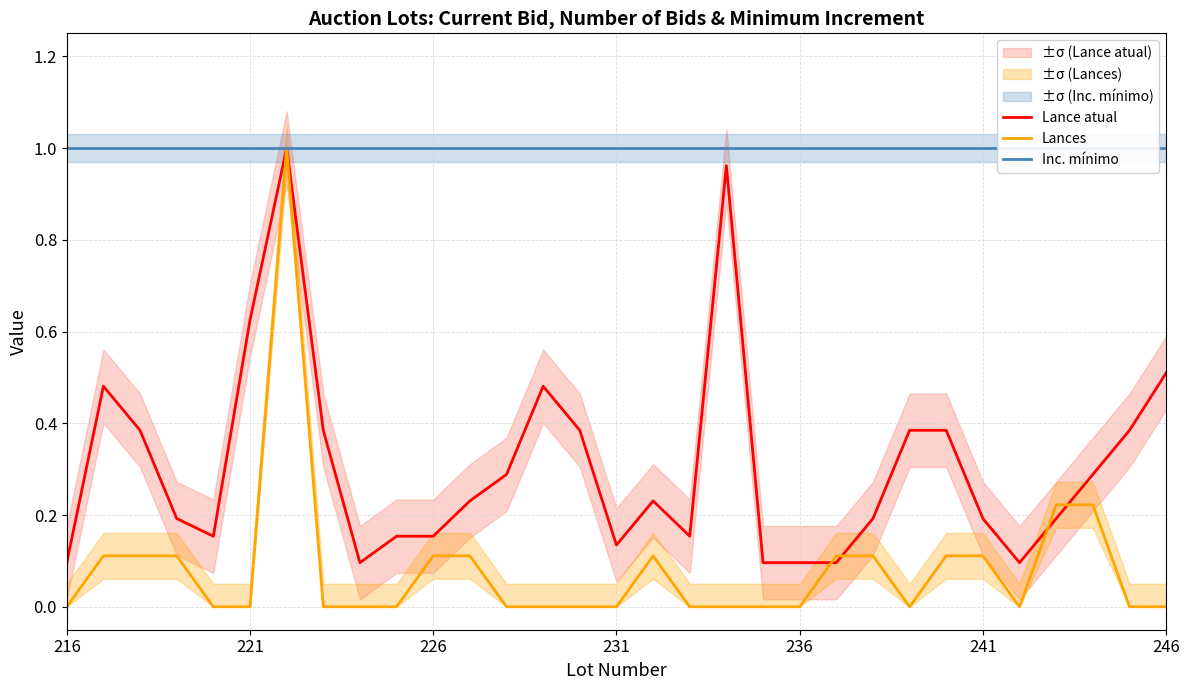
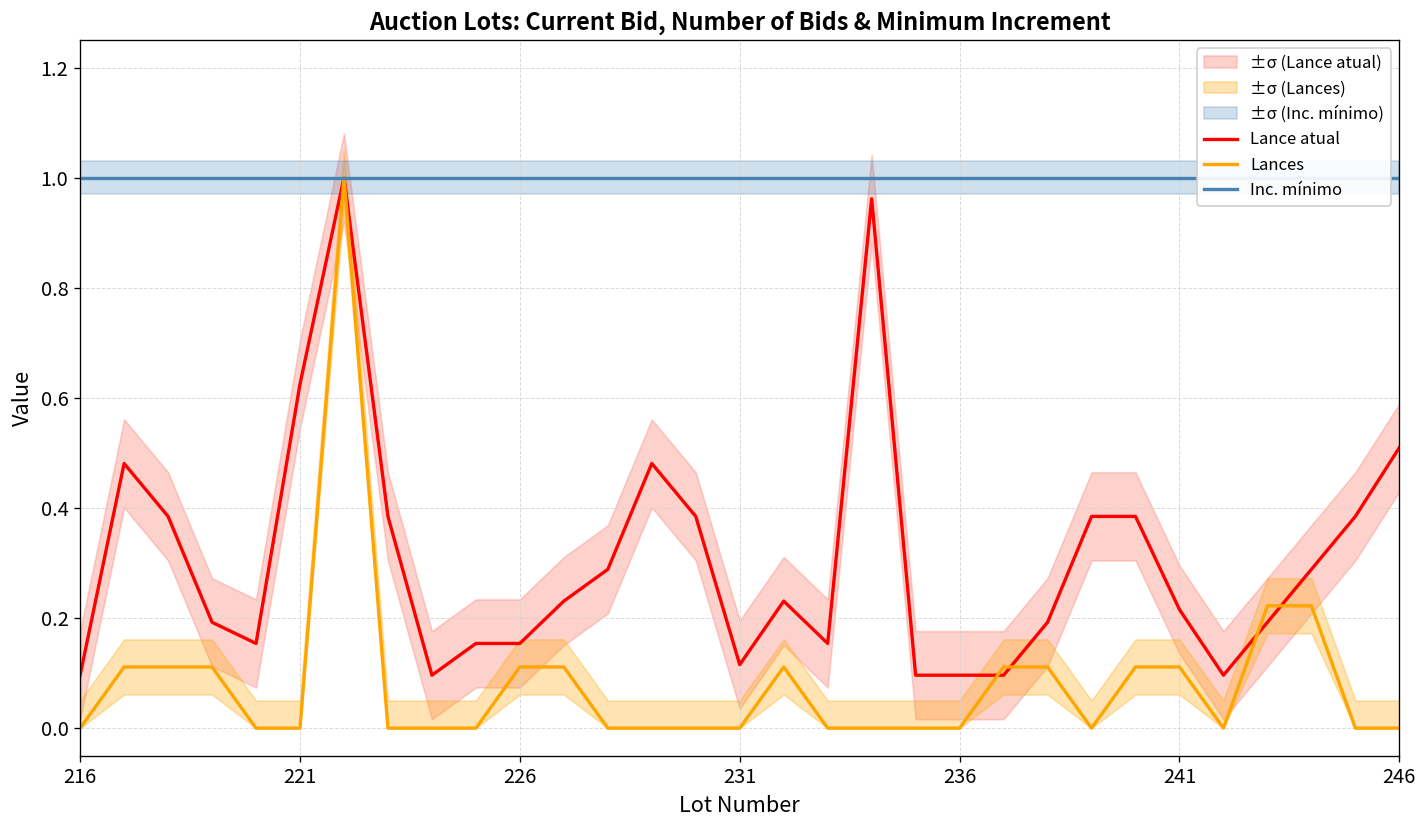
  {
    "Lance atual": {
      "216": 0.10,
      "221": 0.63,
      "226": 0.15,
-     "231": 0.13,
+     "231": 0.12,
      "236": 0.10,
-     "241": 0.19,
+     "241": 0.22,
      "246": 0.51
    }
  }
